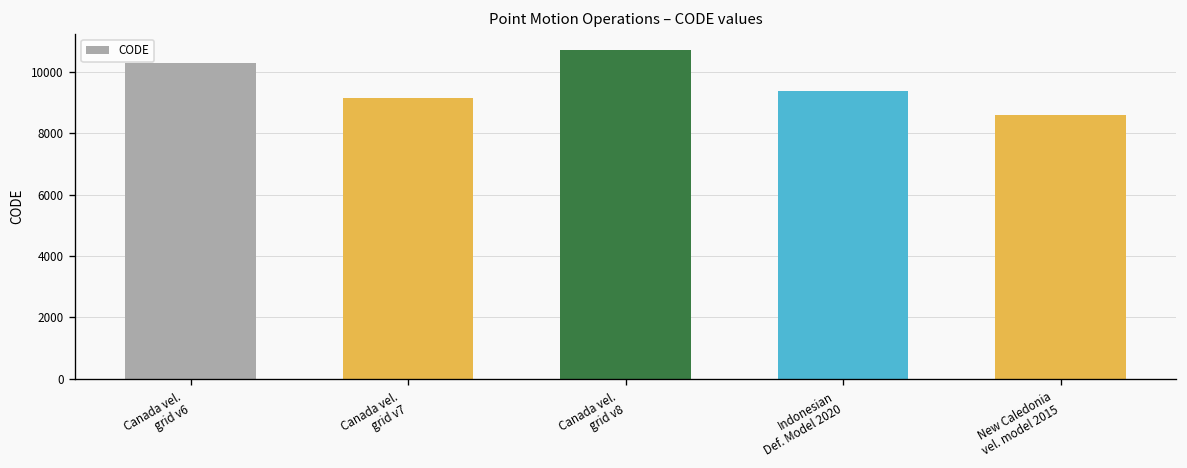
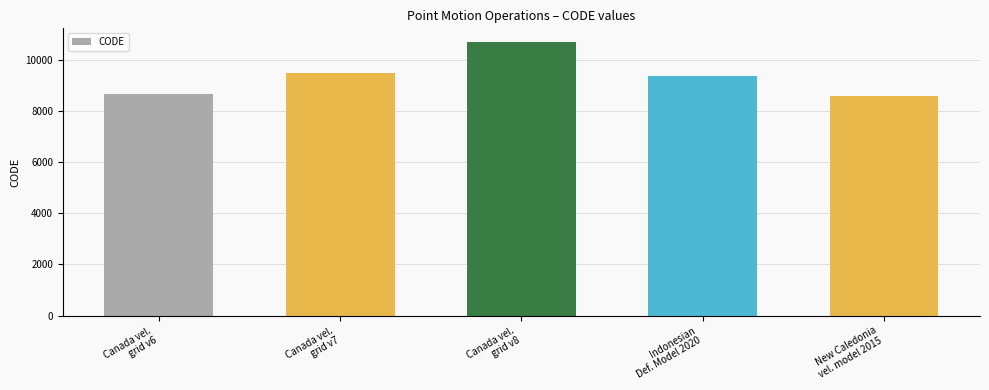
  {
-   "Canada vel. grid v6": 10300,
-   "Canada vel. grid v7": 9200,
+   "Canada vel. grid v6": 8700,
+   "Canada vel. grid v7": 9500,
    "Canada vel. grid v8": 10700,
    "Indonesian Def. Model 2020": 9400,
    "New Caledonia vel. model 2015": 8600
  }
